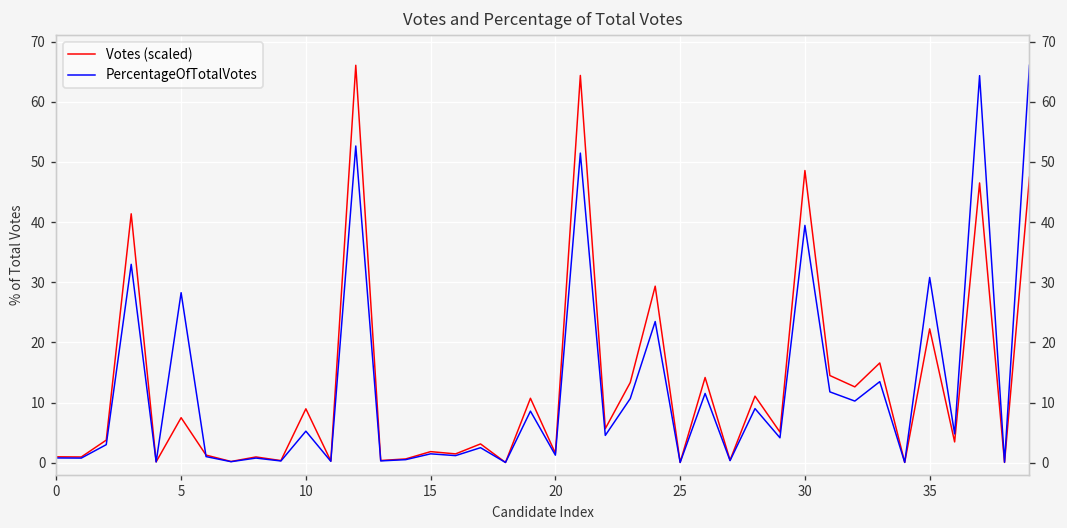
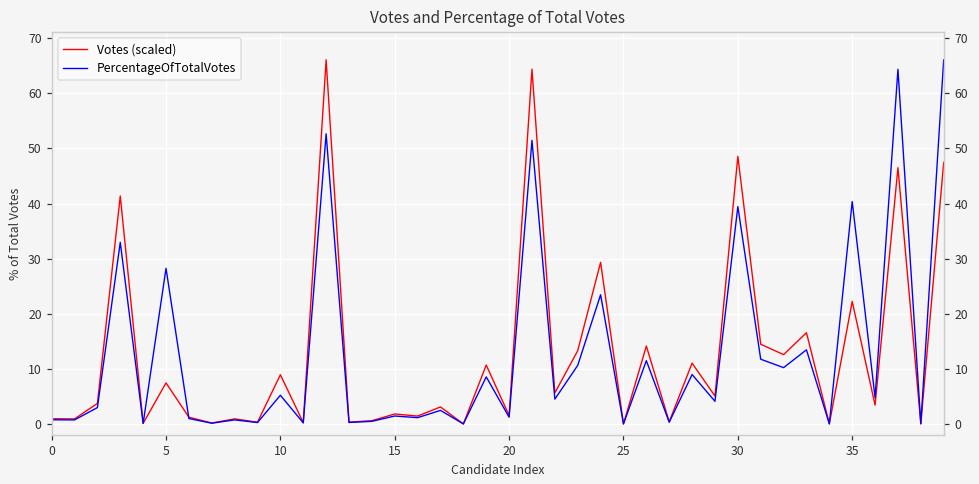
  {
    "Votes (scaled)": {
      "5": 7,
      "10": 9,
      "30": 49,
      "35": 22
    },
    "PercentageOfTotalVotes": {
      "5": 28,
      "10": 5,
      "30": 39,
-     "35": 31
+     "35": 40
    }
  }
